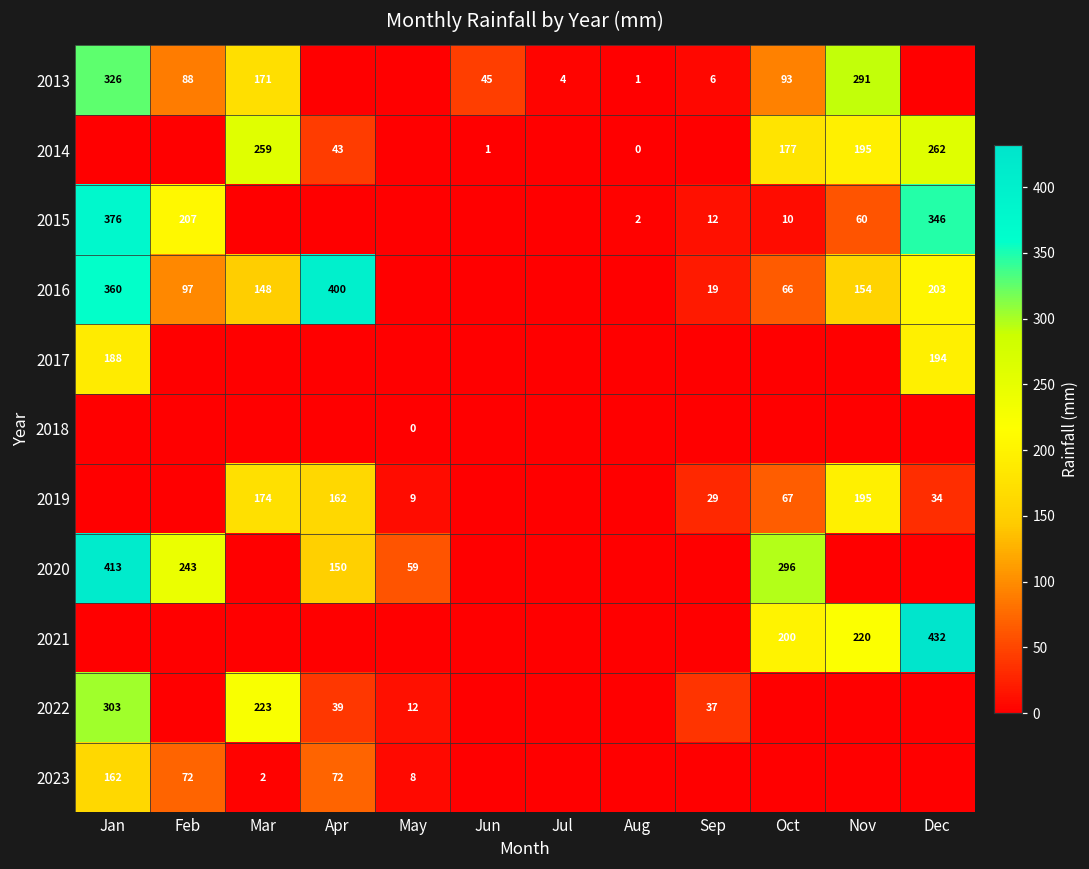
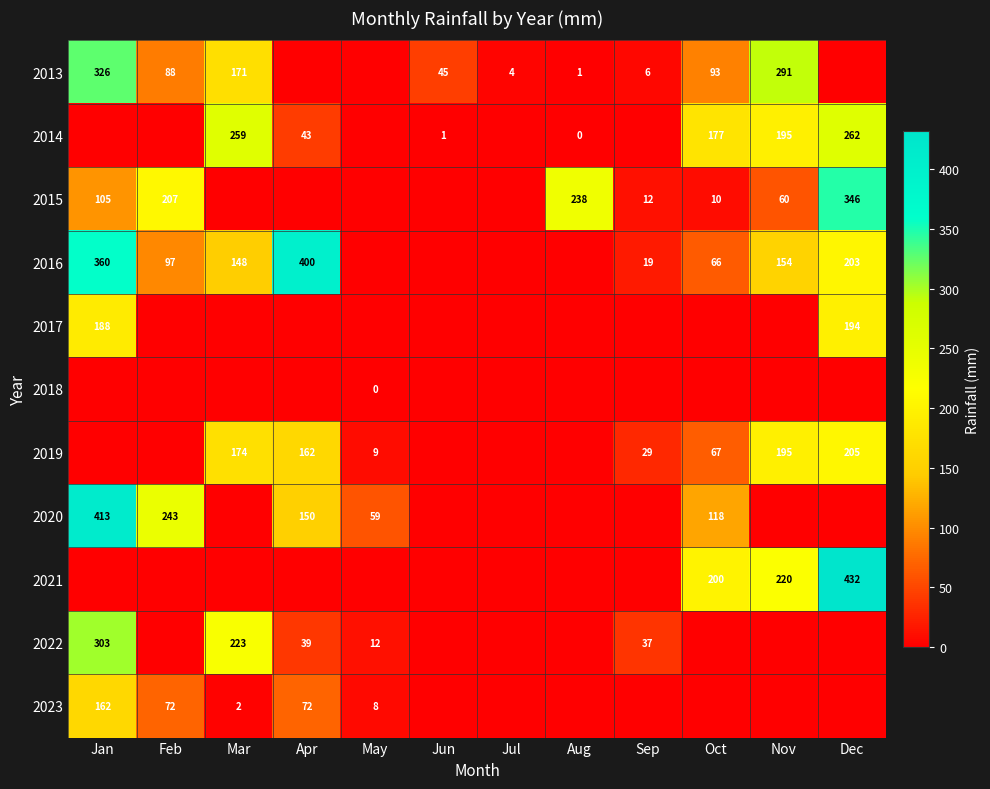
  {
    "2013": {
      "Jan": 326,
      "Feb": 88,
      "Mar": 171,
      "Jun": 45,
      "Jul": 4,
      "Aug": 1,
      "Sep": 6,
      "Oct": 93,
      "Nov": 291
    },
    "2014": {
      "Mar": 259,
      "Apr": 43,
      "Jun": 1,
      "Aug": 0,
      "Oct": 177,
      "Nov": 195,
      "Dec": 262
    },
    "2015": {
-     "Jan": 376,
+     "Jan": 105,
      "Feb": 207,
-     "Aug": 2,
+     "Aug": 238,
      "Sep": 12,
      "Oct": 10,
      "Nov": 60,
      "Dec": 346
    },
    "2016": {
      "Jan": 360,
      "Feb": 97,
      "Mar": 148,
      "Apr": 400,
      "Sep": 19,
      "Oct": 66,
      "Nov": 154,
      "Dec": 203
    },
    "2017": {
      "Jan": 188,
      "Dec": 194
    },
    "2018": {
      "May": 0
    },
    "2019": {
      "Mar": 174,
      "Apr": 162,
      "May": 9,
      "Sep": 29,
      "Oct": 67,
      "Nov": 195,
-     "Dec": 34
+     "Dec": 205
    },
    "2020": {
      "Jan": 413,
      "Feb": 243,
      "Apr": 150,
      "May": 59,
-     "Oct": 296
+     "Oct": 118
    },
    "2021": {
      "Oct": 200,
      "Nov": 220,
      "Dec": 432
    },
    "2022": {
      "Jan": 303,
      "Mar": 223,
      "Apr": 39,
      "May": 12,
      "Sep": 37
    },
    "2023": {
      "Jan": 162,
      "Feb": 72,
      "Mar": 2,
      "Apr": 72,
      "May": 8
    }
  }
